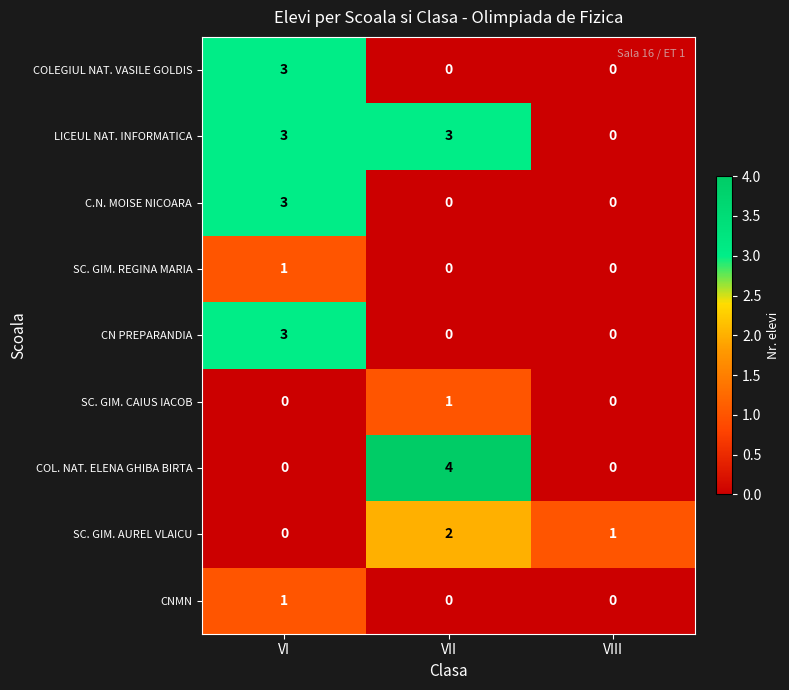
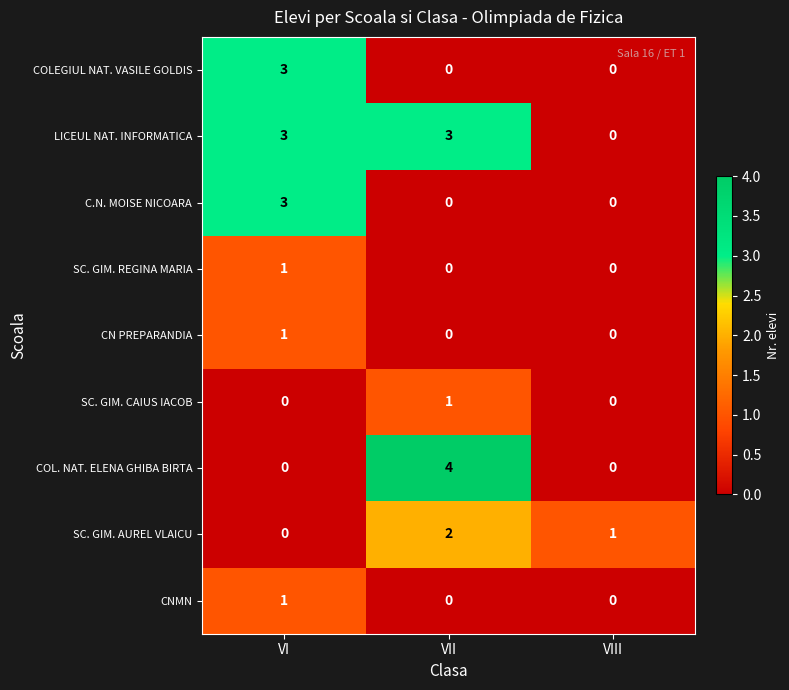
  {
    "COLEGIUL NAT. VASILE GOLDIS": {
      "VI": 3,
      "VII": 0
    },
    "LICEUL NAT. INFORMATICA": {
      "VI": 3,
      "VII": 3,
      "VIII": 0
    },
    "C.N. MOISE NICOARA": {
      "VI": 3,
      "VII": 0,
      "VIII": 0
    },
    "SC. GIM. REGINA MARIA": {
      "VI": 1,
      "VII": 0,
      "VIII": 0
    },
    "CN PREPARANDIA": {
-     "VI": 3,
+     "VI": 1,
      "VII": 0,
      "VIII": 0
    },
    "SC. GIM. CAIUS IACOB": {
      "VI": 0,
      "VII": 1,
      "VIII": 0
    },
    "COL. NAT. ELENA GHIBA BIRTA": {
      "VI": 0,
      "VII": 4,
      "VIII": 0
    },
    "SC. GIM. AUREL VLAICU": {
      "VI": 0,
      "VII": 2,
      "VIII": 1
    },
    "CNMN": {
      "VI": 1,
      "VII": 0,
      "VIII": 0
    }
  }
